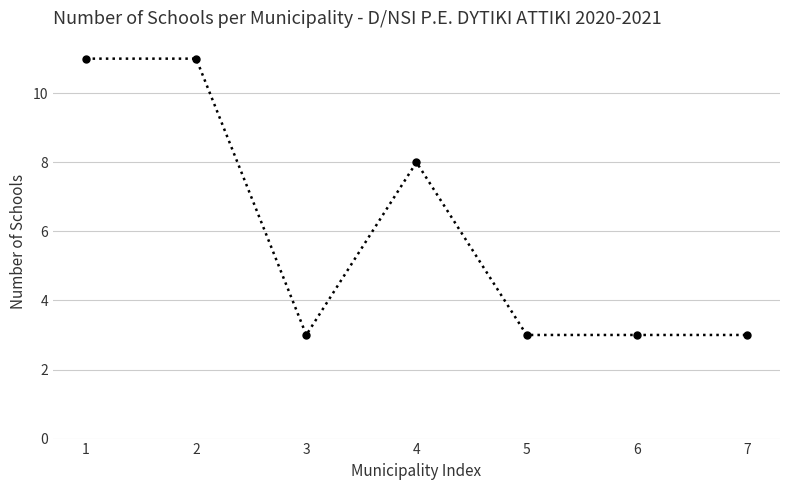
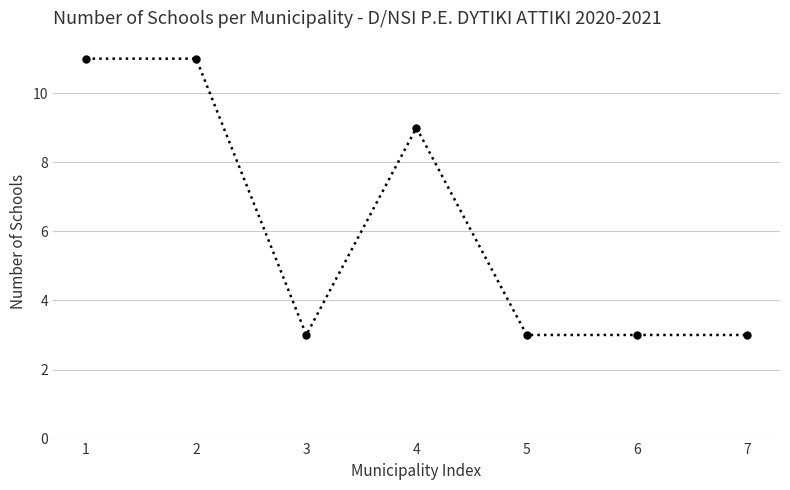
  {
    "1": 11,
    "2": 11,
    "3": 3,
-   "4": 8,
+   "4": 9,
    "5": 3,
    "6": 3,
    "7": 3
  }
